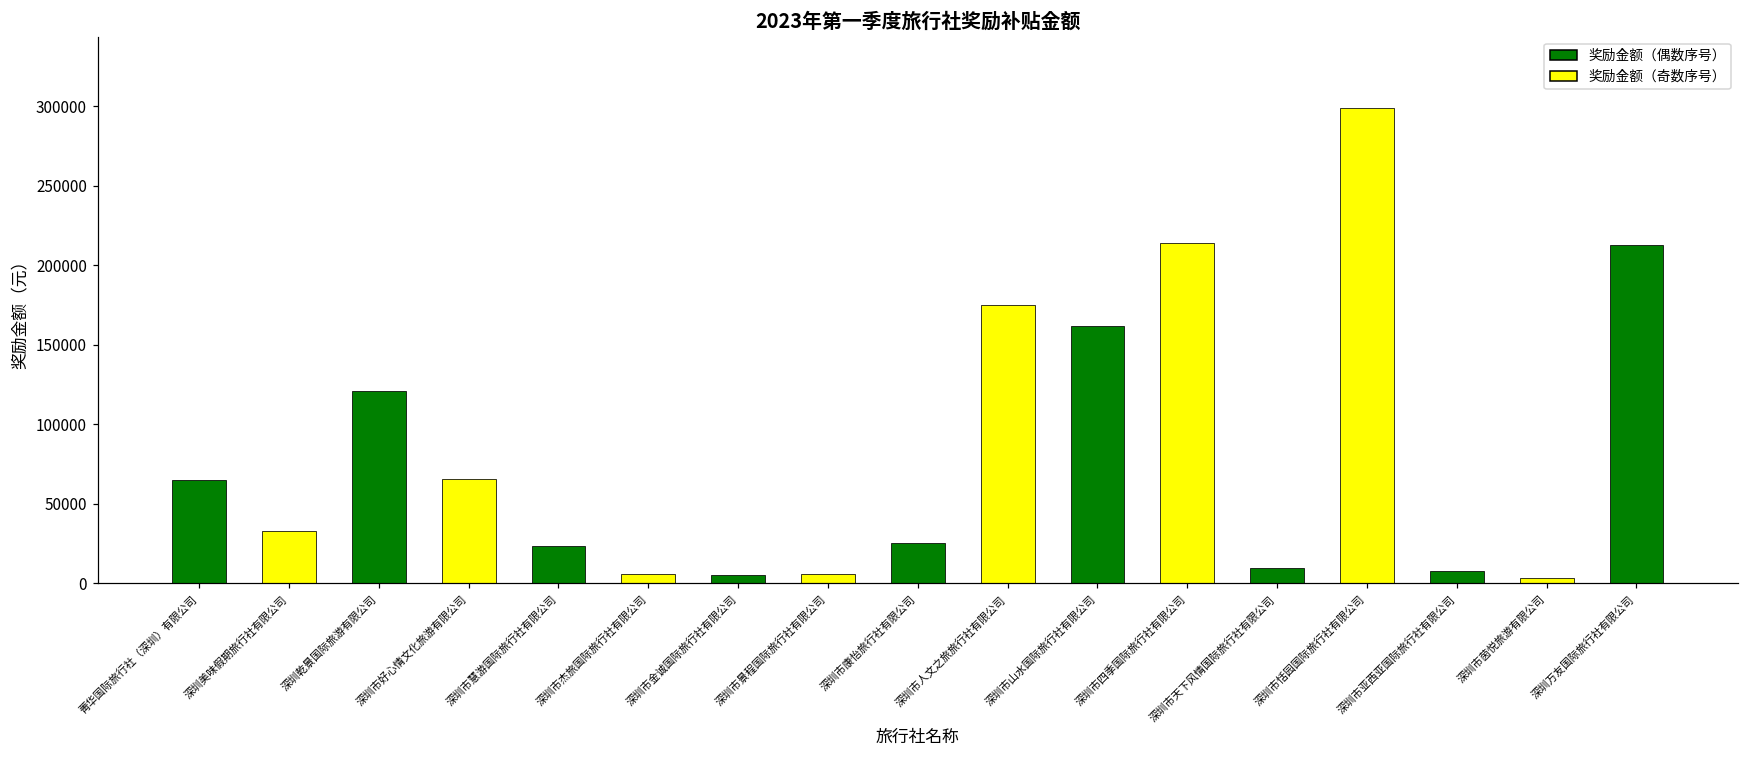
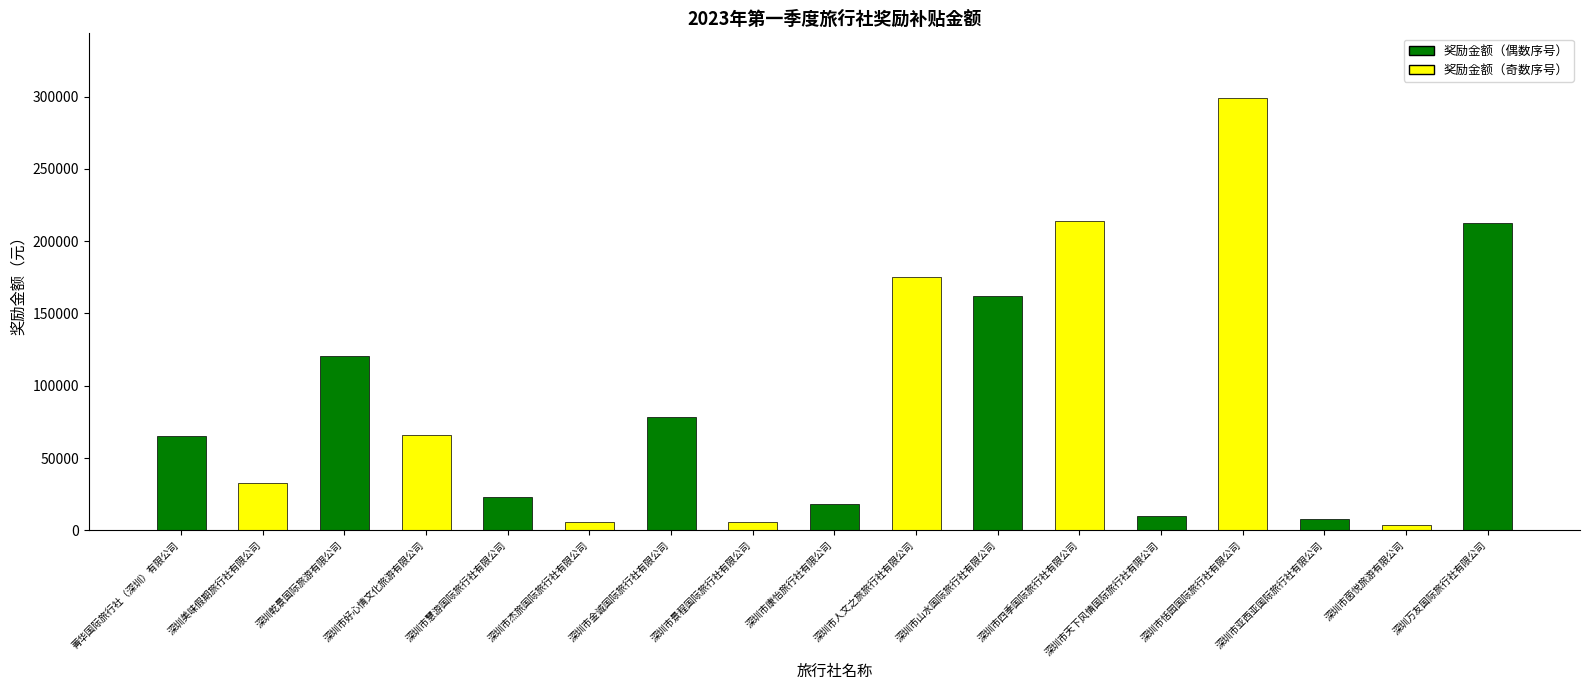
  {
    "菁华国际旅行社（深圳）有限公司": 65000,
    "深圳美味假期旅行社有限公司": 33000,
    "深圳乾景国际旅游有限公司": 121000,
    "深圳市好心情文化旅游有限公司": 66000,
    "深圳市慧游国际旅行社有限公司": 23000,
    "深圳市杰旅国际旅行社有限公司": 6000,
-   "深圳市金诚国际旅行社有限公司": 5000,
+   "深圳市金诚国际旅行社有限公司": 78000,
    "深圳市景程国际旅行社有限公司": 6000,
-   "深圳市康怡旅行社有限公司": 25000,
+   "深圳市康怡旅行社有限公司": 18000,
    "深圳市人文之旅旅行社有限公司": 175000,
    "深圳市山水国际旅行社有限公司": 162000,
    "深圳市四季国际旅行社有限公司": 214000,
    "深圳市天下风情国际旅行社有限公司": 10000,
    "深圳市恬园国际旅行社有限公司": 299000,
    "深圳市亚西亚国际旅行社有限公司": 8000,
    "深圳市茵悦旅游有限公司": 4000,
    "深圳万友国际旅行社有限公司": 213000
  }
